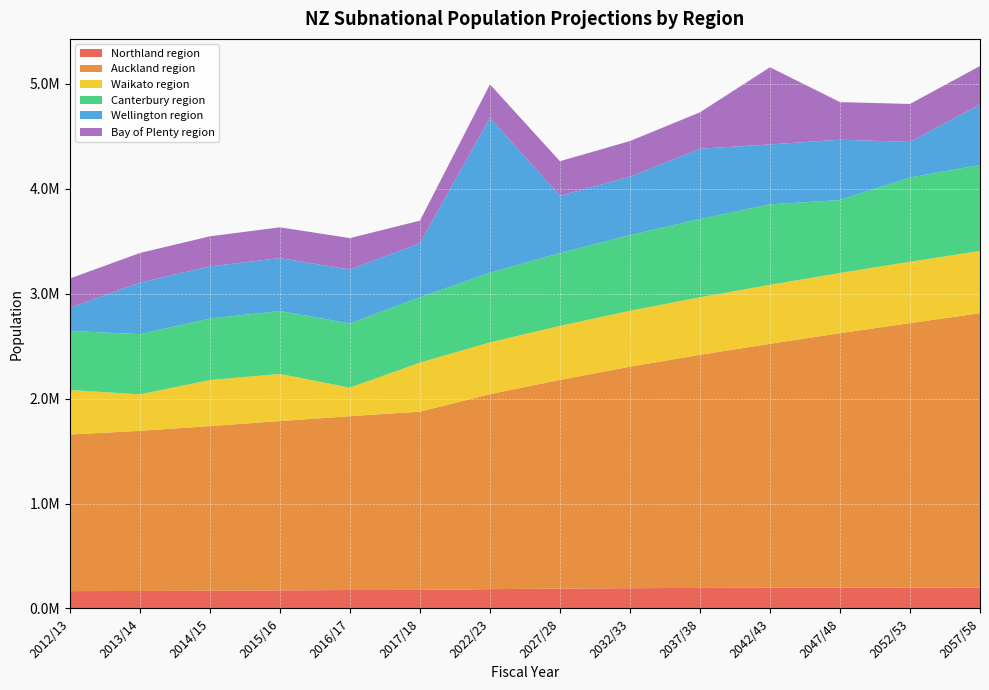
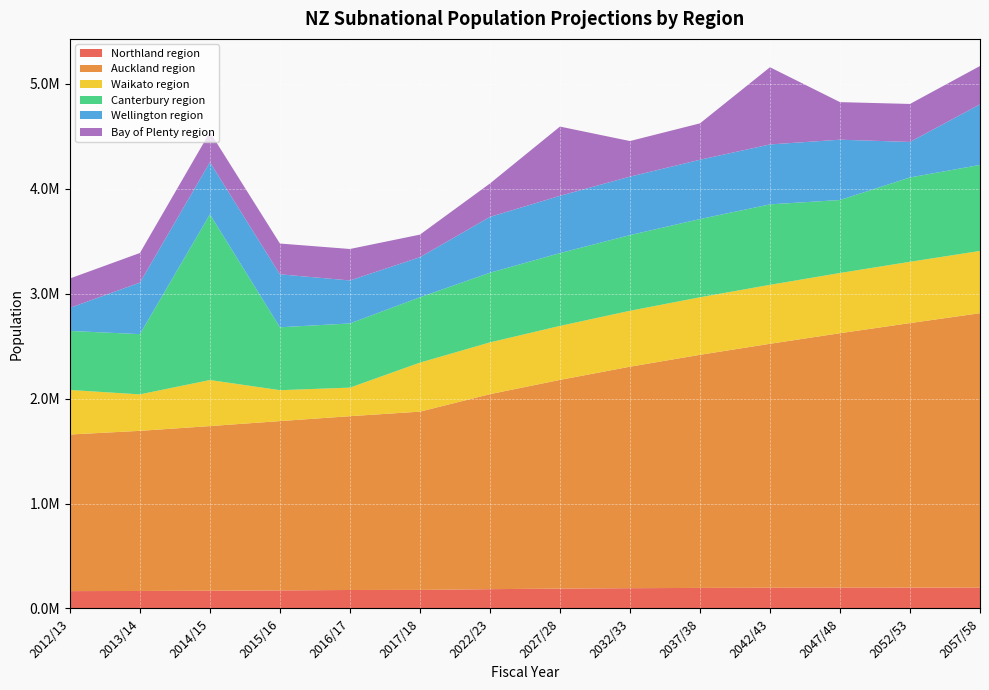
  {
    "Waikato region": {
      "2012/13": 420000,
      "2013/14": 350000,
      "2014/15": 440000,
-     "2015/16": 450000,
+     "2015/16": 290000,
      "2016/17": 270000,
      "2017/18": 470000,
      "2022/23": 490000,
      "2027/28": 510000,
      "2032/33": 530000,
      "2037/38": 550000,
      "2042/43": 560000,
      "2047/48": 570000,
      "2052/53": 580000,
      "2057/58": 590000
    },
    "Canterbury region": {
      "2012/13": 560000,
      "2013/14": 570000,
-     "2014/15": 590000,
+     "2014/15": 1580000,
      "2015/16": 600000,
      "2016/17": 610000,
      "2017/18": 620000,
      "2022/23": 660000,
      "2027/28": 690000,
      "2032/33": 720000,
      "2037/38": 750000,
      "2042/43": 770000,
      "2047/48": 700000,
      "2052/53": 800000,
      "2057/58": 820000
    },
    "Wellington region": {
      "2012/13": 220000,
      "2013/14": 490000,
      "2014/15": 500000,
      "2015/16": 500000,
-     "2016/17": 510000,
-     "2017/18": 520000,
-     "2022/23": 1480000,
+     "2016/17": 410000,
+     "2017/18": 380000,
+     "2022/23": 530000,
      "2027/28": 550000,
      "2032/33": 560000,
-     "2037/38": 670000,
+     "2037/38": 570000,
      "2042/43": 570000,
      "2047/48": 580000,
      "2052/53": 340000,
      "2057/58": 580000
    },
    "Bay of Plenty region": {
      "2012/13": 280000,
      "2013/14": 280000,
      "2015/16": 290000,
      "2016/17": 300000,
      "2017/18": 220000,
      "2022/23": 320000,
-     "2027/28": 330000,
+     "2027/28": 660000,
      "2032/33": 340000,
      "2037/38": 350000,
      "2042/43": 740000,
      "2047/48": 360000,
      "2052/53": 360000,
      "2057/58": 370000
    }
  }
